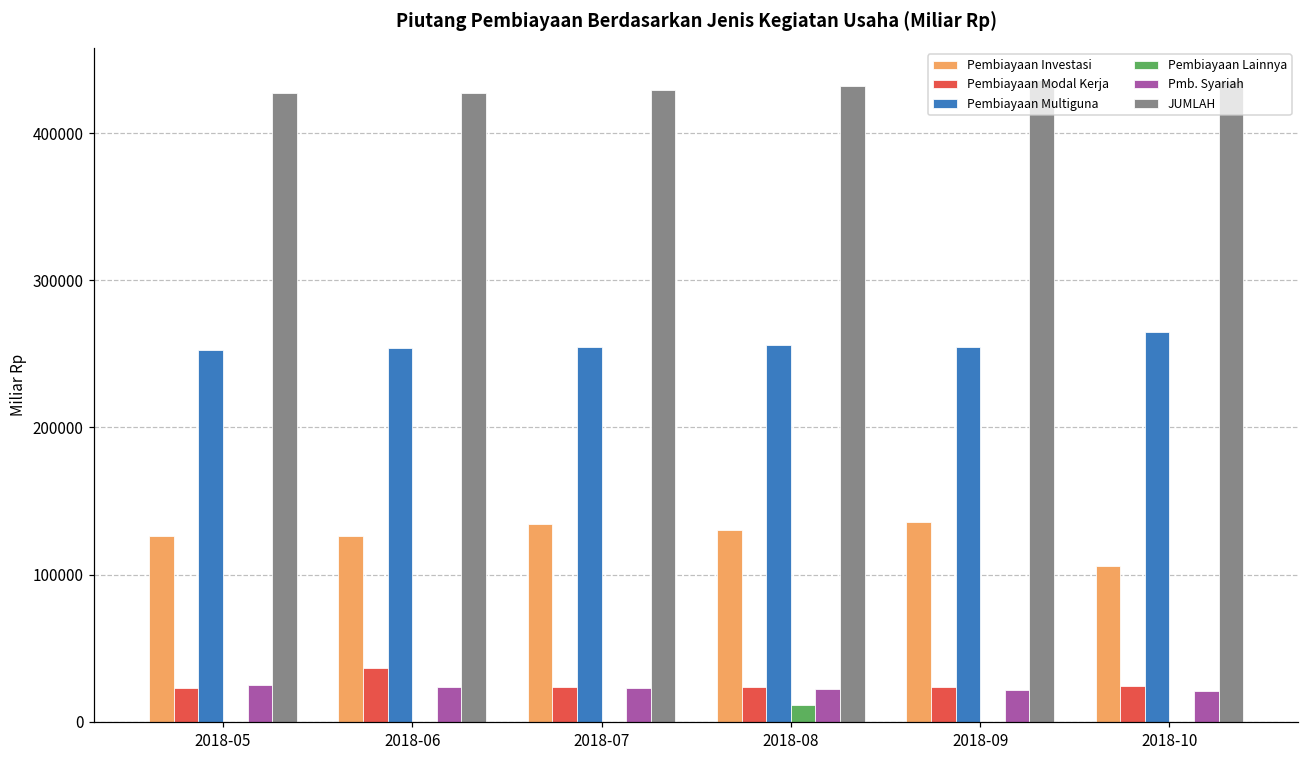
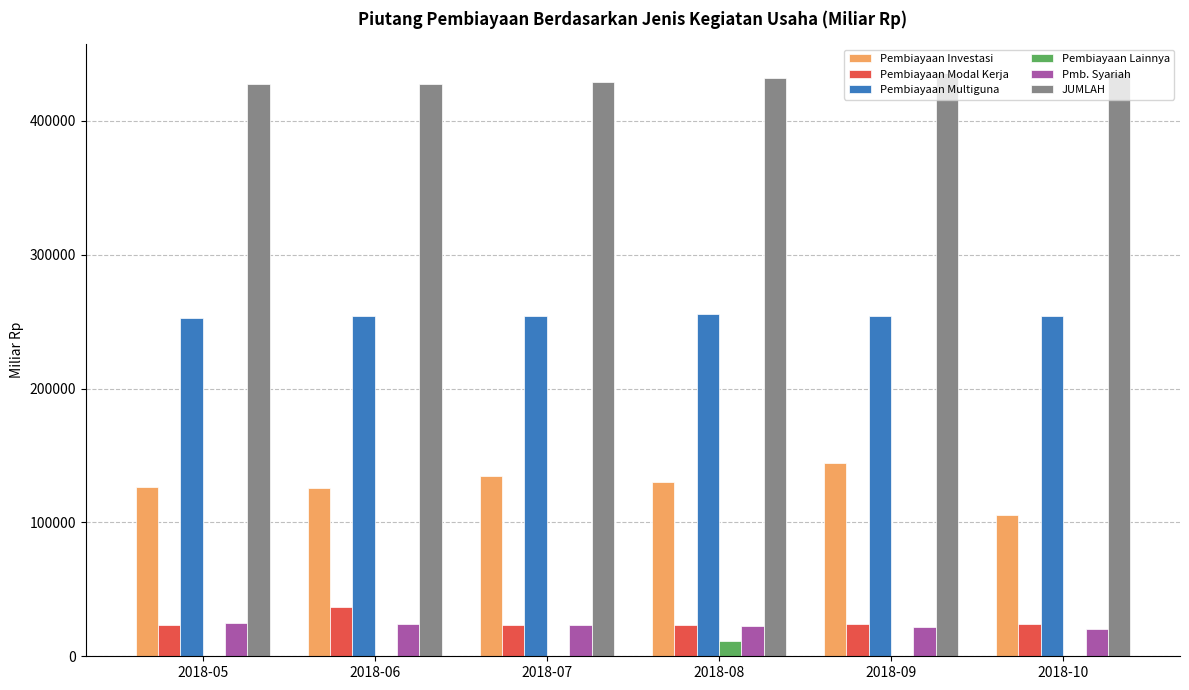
  {
    "Pembiayaan Investasi": {
      "2018-05": 126000,
      "2018-06": 126000,
      "2018-07": 135000,
      "2018-08": 130000,
-     "2018-09": 135000,
+     "2018-09": 145000,
      "2018-10": 106000
    },
    "Pembiayaan Modal Kerja": {
      "2018-05": 23000,
      "2018-06": 37000,
      "2018-07": 24000,
      "2018-08": 23000,
      "2018-09": 24000,
      "2018-10": 24000
    },
    "Pembiayaan Multiguna": {
      "2018-05": 253000,
      "2018-06": 254000,
      "2018-07": 255000,
      "2018-08": 256000,
      "2018-09": 255000,
-     "2018-10": 265000
+     "2018-10": 254000
    },
    "Pembiayaan Lainnya": {
      "2018-08": 12000
    },
    "Pmb. Syariah": {
      "2018-05": 25000,
      "2018-06": 24000,
      "2018-07": 23000,
      "2018-08": 22000,
      "2018-09": 22000,
      "2018-10": 21000
    },
    "JUMLAH": {
      "2018-05": 427000,
      "2018-06": 427000,
      "2018-07": 429000,
      "2018-08": 432000
    }
  }
